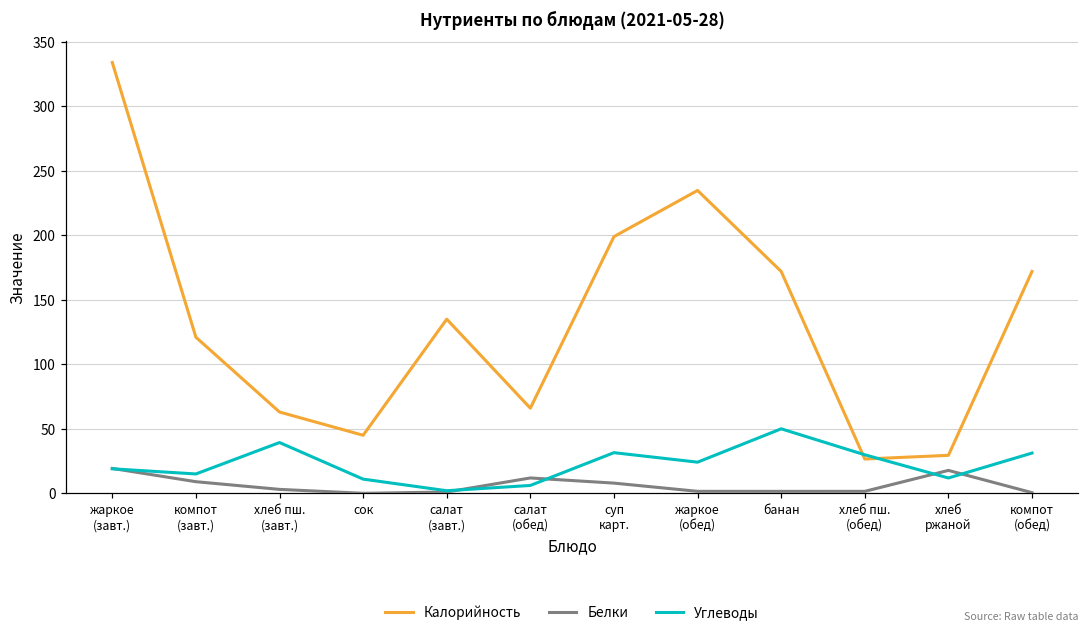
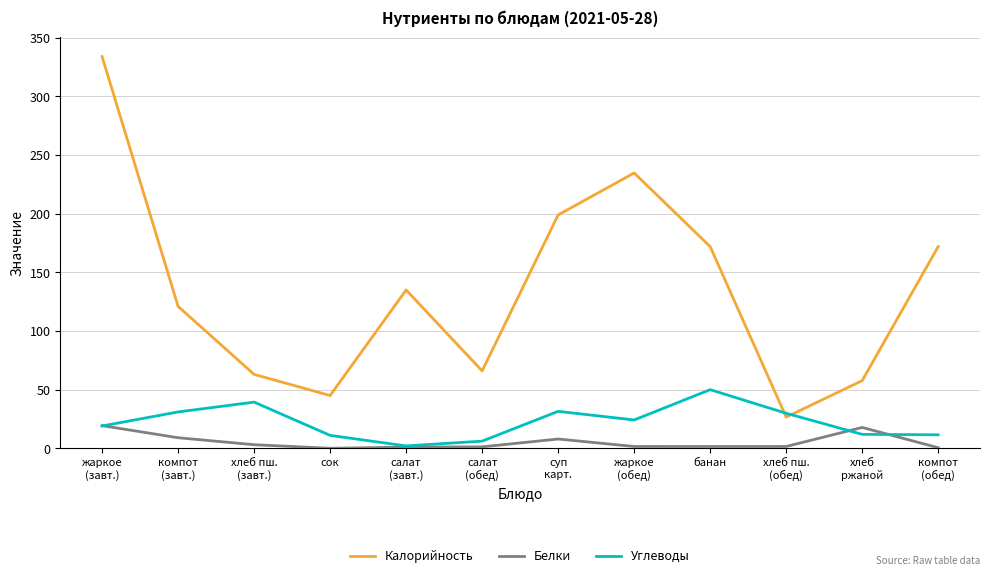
  {
    "Калорийность": {
      "жаркое (завт.)": 334,
      "компот (завт.)": 121,
      "хлеб пш. (завт.)": 63,
      "сок": 45,
      "салат (завт.)": 135,
      "салат (обед)": 66,
      "суп карт.": 199,
      "жаркое (обед)": 235,
      "банан": 172,
      "хлеб пш. (обед)": 27,
-     "хлеб ржаной": 29,
+     "хлеб ржаной": 58,
      "компот (обед)": 172
    },
    "Белки": {
      "компот (завт.)": 9,
      "хлеб пш. (завт.)": 3,
      "сок": 0,
-     "салат (обед)": 12,
+     "салат (обед)": 1,
      "суп карт.": 8,
      "жаркое (обед)": 2,
      "банан": 2,
      "хлеб пш. (обед)": 2,
      "хлеб ржаной": 18,
      "компот (обед)": 1
    },
    "Углеводы": {
-     "компот (завт.)": 15,
+     "компот (завт.)": 31,
      "хлеб пш. (завт.)": 39,
      "сок": 11,
      "салат (обед)": 6,
      "суп карт.": 32,
      "жаркое (обед)": 24,
      "банан": 50,
      "хлеб пш. (обед)": 30,
      "хлеб ржаной": 12,
-     "компот (обед)": 31
+     "компот (обед)": 12
    }
  }
